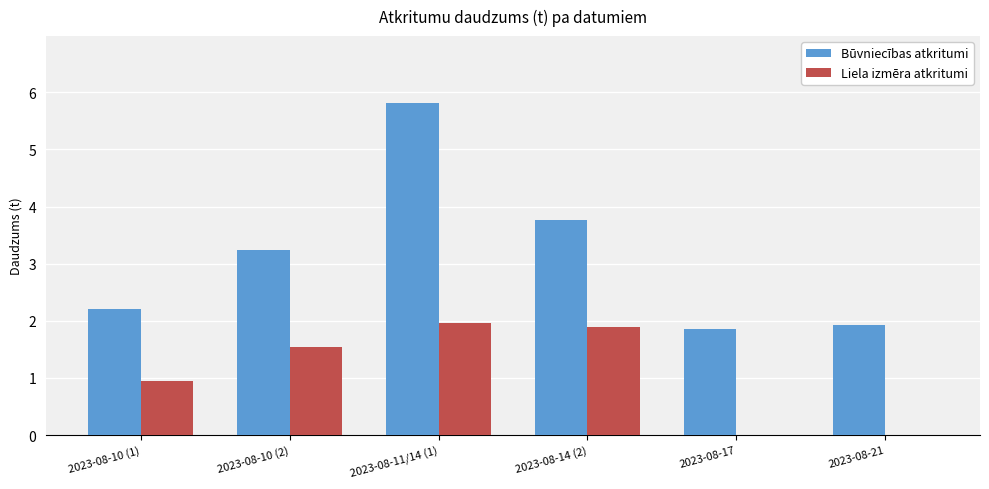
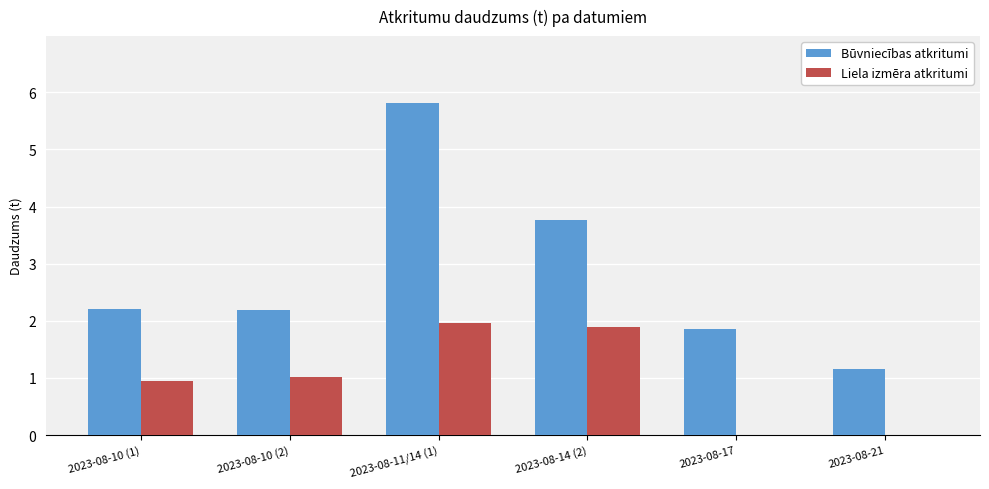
  {
    "Būvniecības atkritumi": {
      "2023-08-10 (1)": 2.2,
-     "2023-08-10 (2)": 3.2,
+     "2023-08-10 (2)": 2.2,
      "2023-08-11/14 (1)": 5.8,
      "2023-08-14 (2)": 3.8,
      "2023-08-17": 1.9,
-     "2023-08-21": 1.9
+     "2023-08-21": 1.2
    },
    "Liela izmēra atkritumi": {
      "2023-08-10 (1)": 0.9,
-     "2023-08-10 (2)": 1.5,
+     "2023-08-10 (2)": 1.0,
      "2023-08-11/14 (1)": 2.0,
      "2023-08-14 (2)": 1.9,
      "2023-08-17": 0.0,
      "2023-08-21": 0.0
    }
  }
